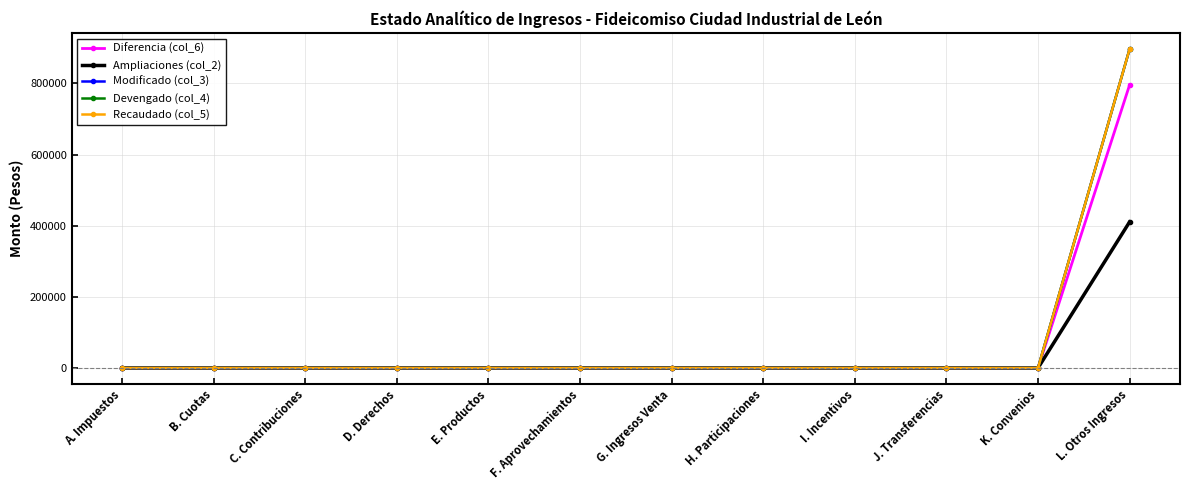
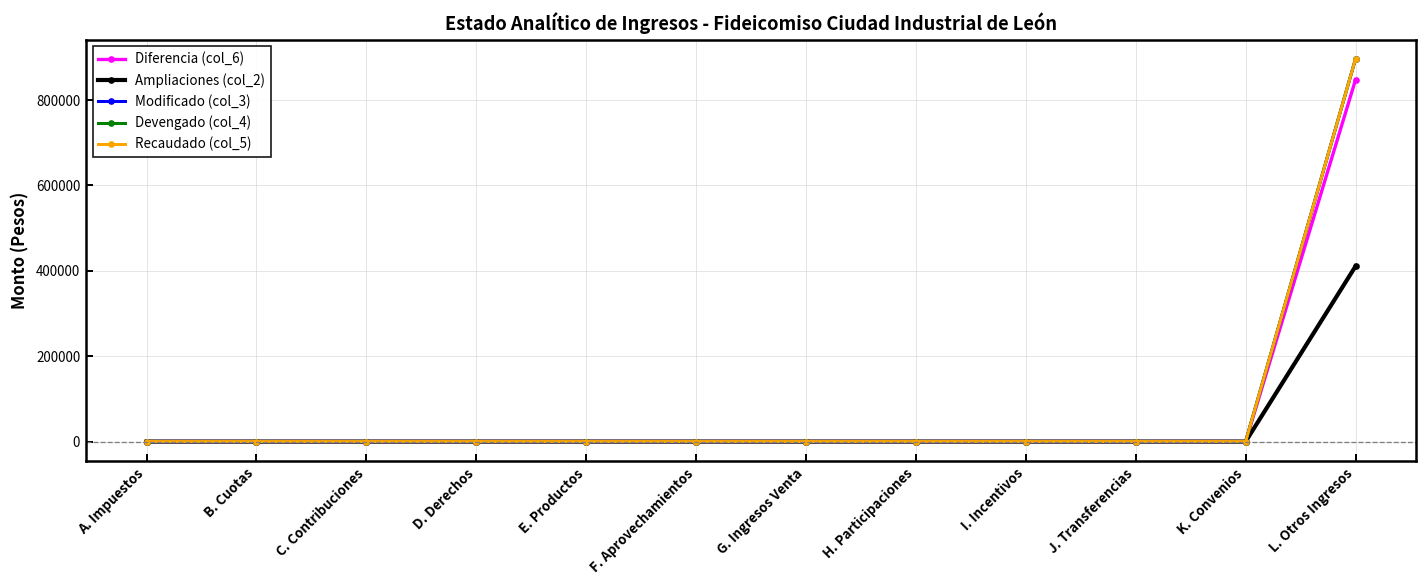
  {
    "Diferencia (col_6)": {
-     "L. Otros Ingresos": 800000
+     "L. Otros Ingresos": 850000
    },
    "Ampliaciones (col_2)": {
      "L. Otros Ingresos": 410000
    },
    "Recaudado (col_5)": {
      "L. Otros Ingresos": 900000
    }
  }
